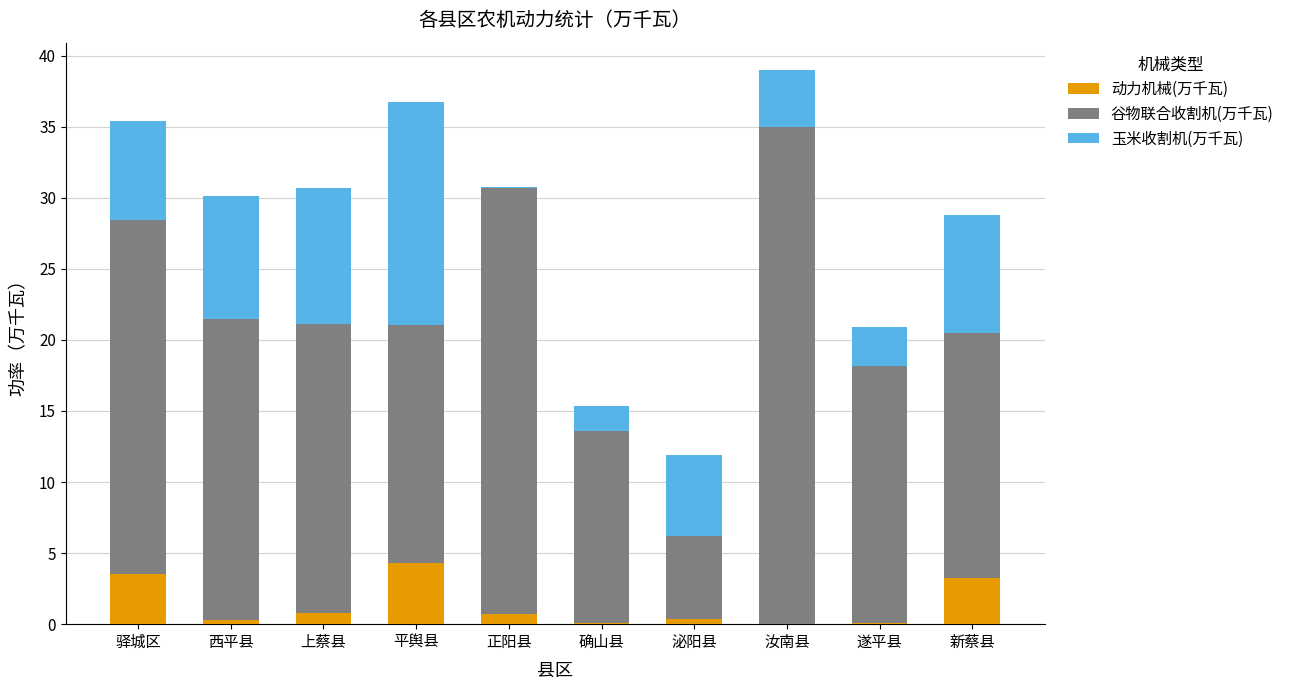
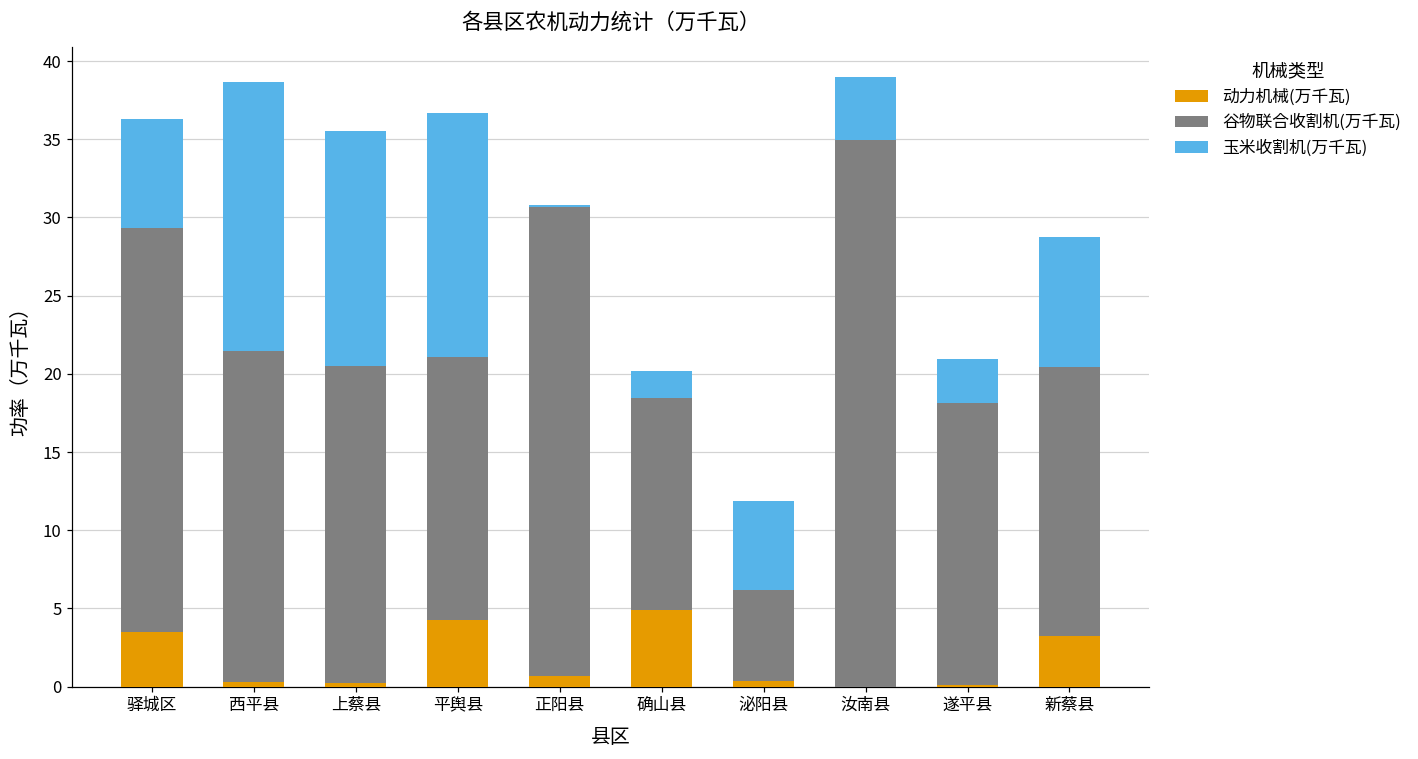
  {
    "动力机械(万千瓦)": {
      "驿城区": 3.5,
      "西平县": 0.3,
-     "上蔡县": 0.8,
+     "上蔡县": 0.2,
      "平舆县": 4.3,
      "正阳县": 0.7,
-     "确山县": 0.1,
+     "确山县": 4.9,
      "泌阳县": 0.4,
      "汝南县": 0.0,
      "新蔡县": 3.2
    },
    "谷物联合收割机(万千瓦)": {
-     "驿城区": 24.9,
+     "驿城区": 25.8,
      "西平县": 21.2,
      "上蔡县": 20.3,
      "平舆县": 16.8,
      "正阳县": 30.0,
      "确山县": 13.5,
      "泌阳县": 5.8,
      "汝南县": 35.0,
      "遂平县": 18.0,
      "新蔡县": 17.2
    },
    "玉米收割机(万千瓦)": {
      "驿城区": 7.0,
-     "西平县": 8.6,
-     "上蔡县": 9.6,
+     "西平县": 17.2,
+     "上蔡县": 15.0,
      "平舆县": 15.6,
      "确山县": 1.7,
      "泌阳县": 5.7,
      "汝南县": 4.0,
      "遂平县": 2.8,
      "新蔡县": 8.3
    }
  }
